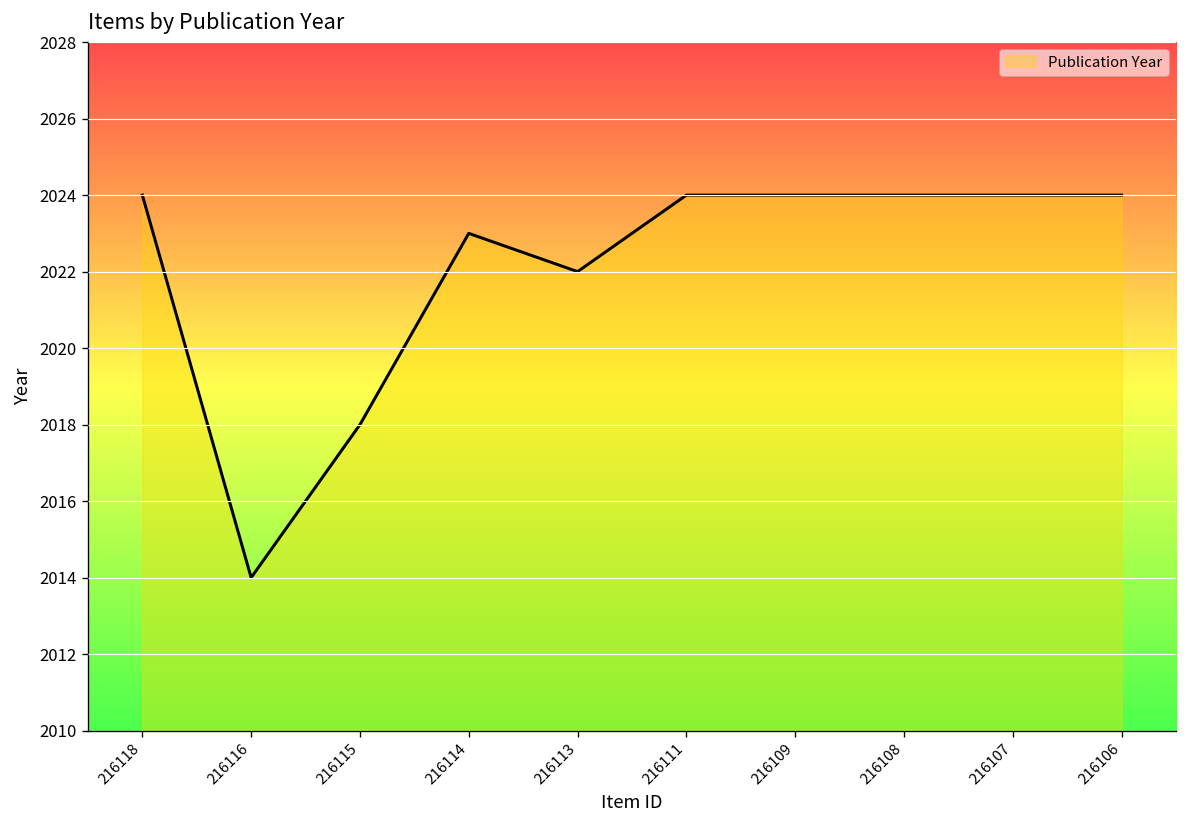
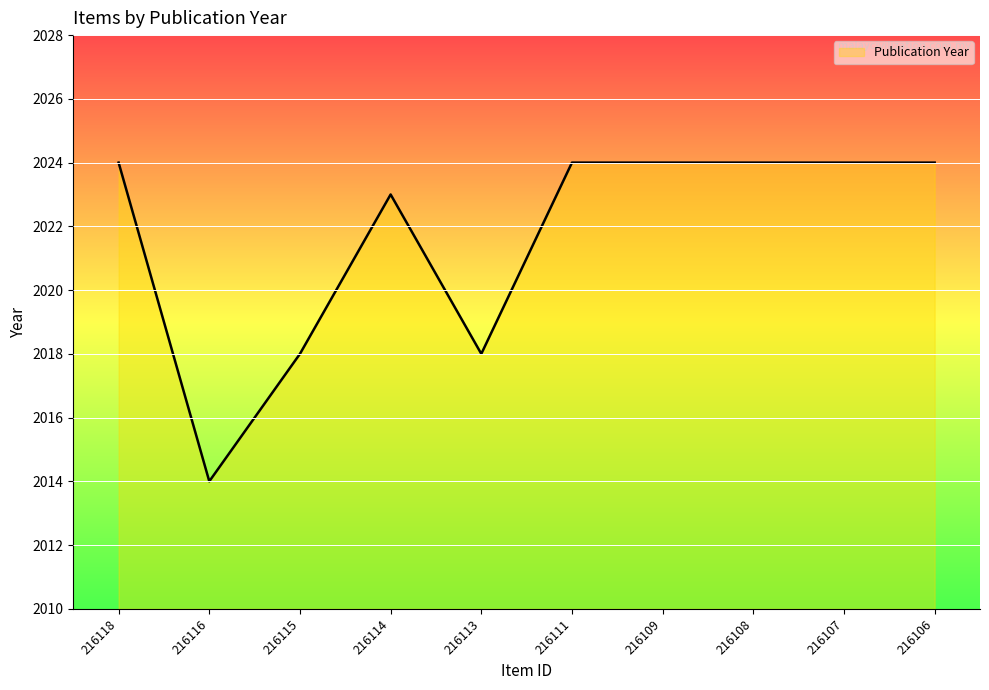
  {
    "216118": 2024,
    "216116": 2014,
    "216115": 2018,
    "216114": 2023,
-   "216113": 2022,
+   "216113": 2018,
    "216111": 2024,
    "216109": 2024,
    "216108": 2024,
    "216107": 2024,
    "216106": 2024
  }
